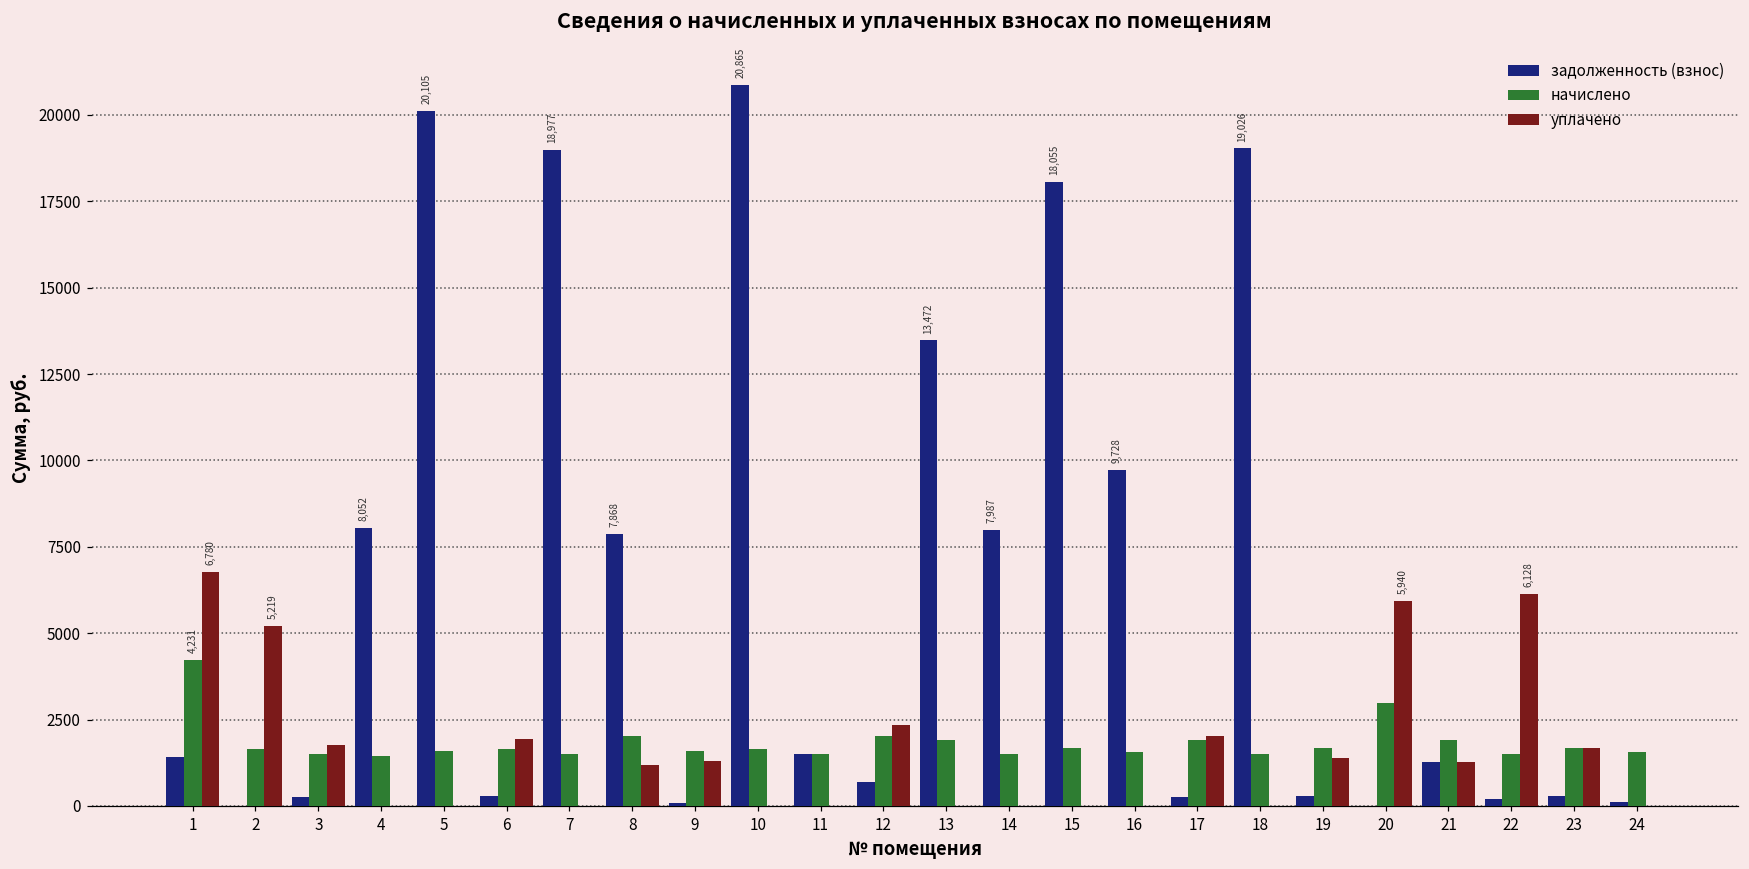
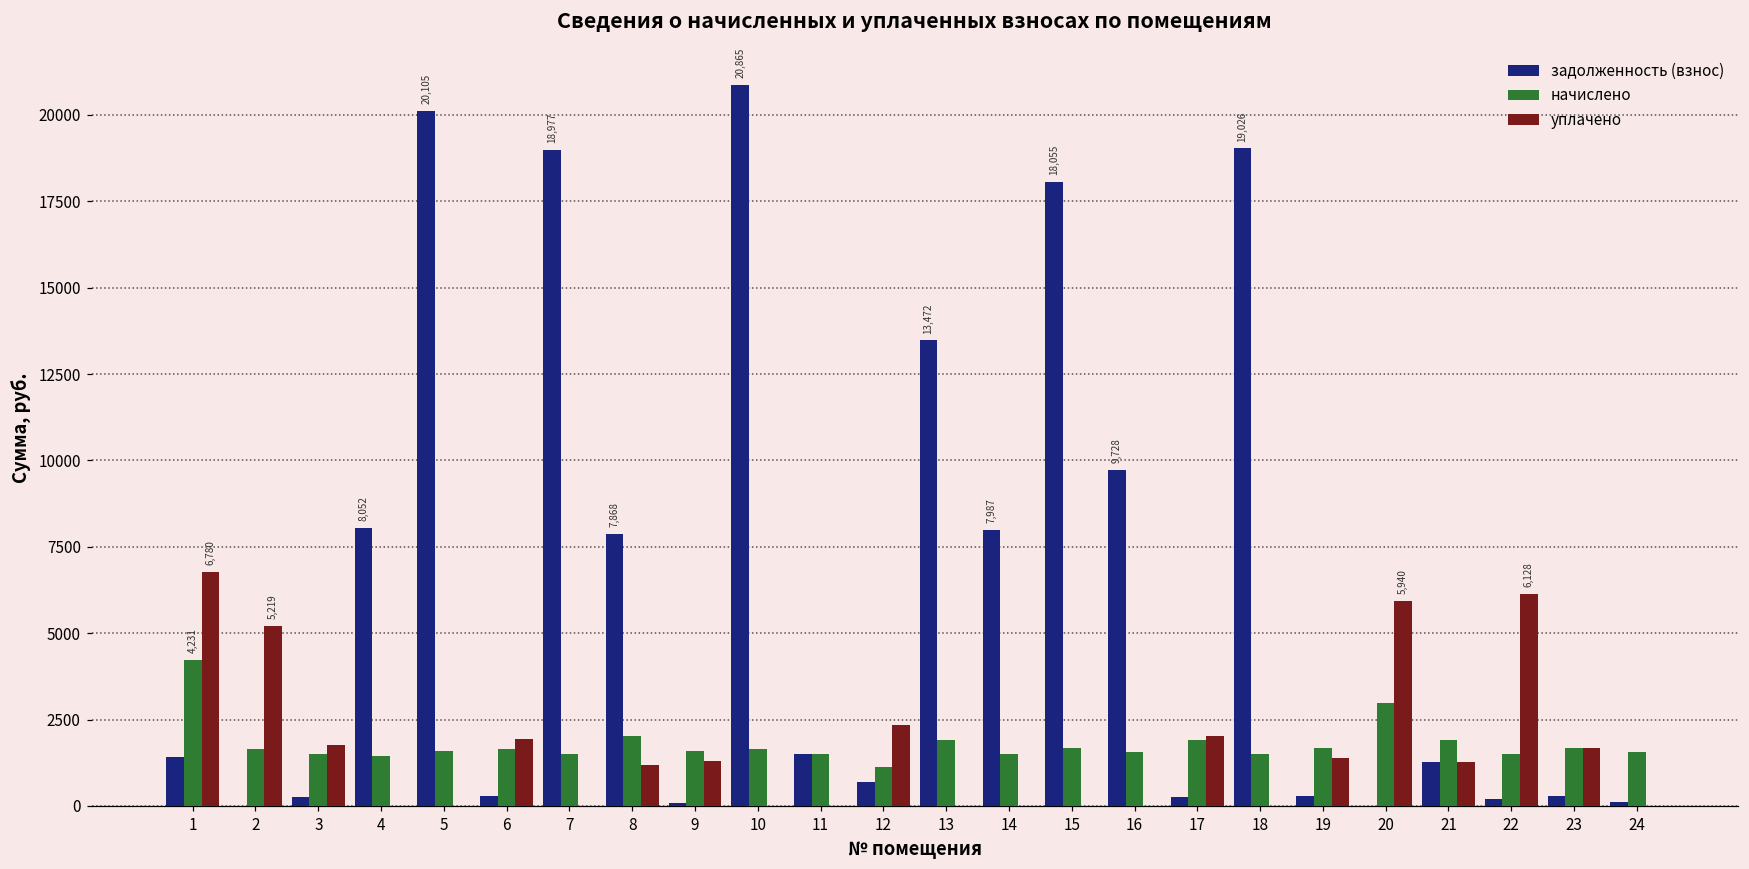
  {
    "задолженность (взнос)": {
      "5": "20,105",
      "13": "13,472",
      "15": "18,055"
    },
    "начислено": {
      "2": "1700",
      "3": "1500",
      "4": "1400",
      "5": "1600",
      "6": "1700",
      "7": "1500",
      "8": "2000",
      "9": "1600",
      "10": "1700",
      "11": "1500",
-     "12": "2000",
+     "12": "1100",
      "13": "1900",
      "14": "1500",
      "15": "1700",
      "16": "1600",
      "17": "1900",
      "18": "1500",
      "19": "1700",
      "20": "3000",
      "21": "1900",
      "22": "1500",
      "23": "1700",
      "24": "1600"
    },
    "уплачено": {
      "1": "6,780",
      "2": "5,219",
      "20": "5,940"
    }
  }
